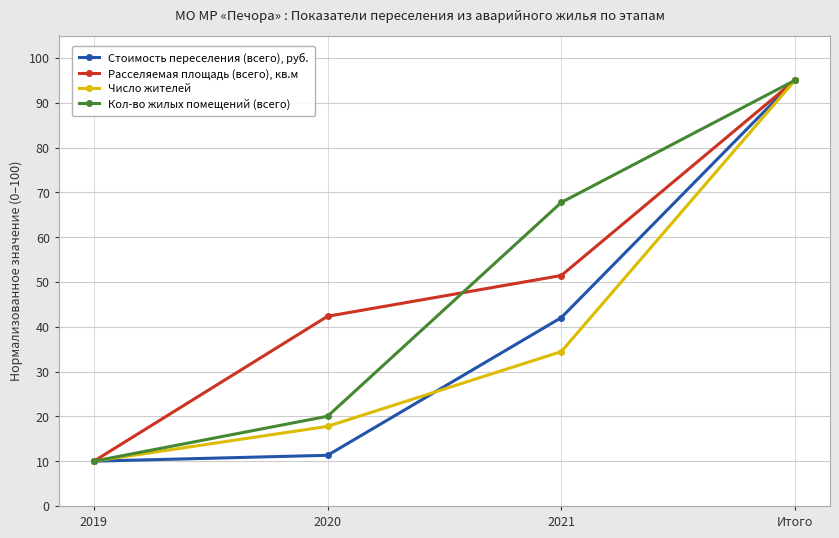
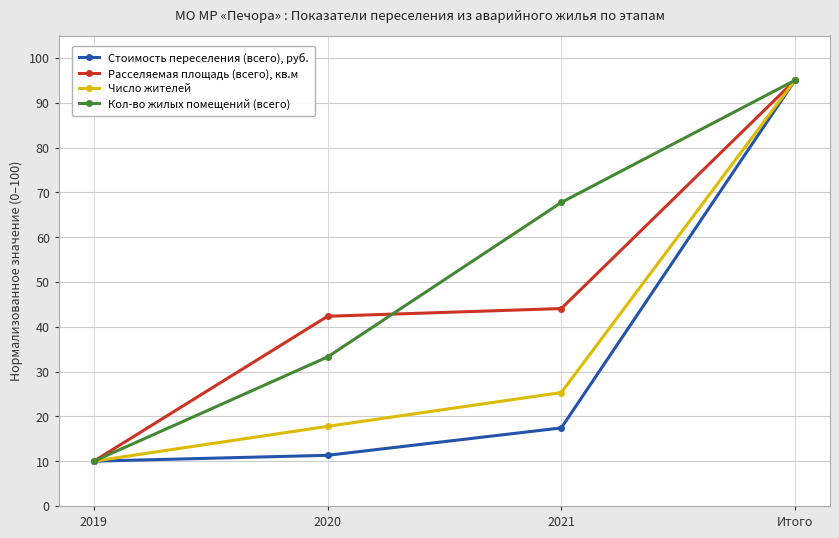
  {
    "Стоимость переселения (всего), руб.": {
      "2020": 11,
-     "2021": 42
+     "2021": 17
    },
    "Расселяемая площадь (всего), кв.м": {
      "2020": 42,
-     "2021": 51
+     "2021": 44
    },
    "Число жителей": {
      "2020": 18,
-     "2021": 34
+     "2021": 25
    },
    "Кол-во жилых помещений (всего)": {
-     "2020": 20,
+     "2020": 33,
      "2021": 68
    }
  }
